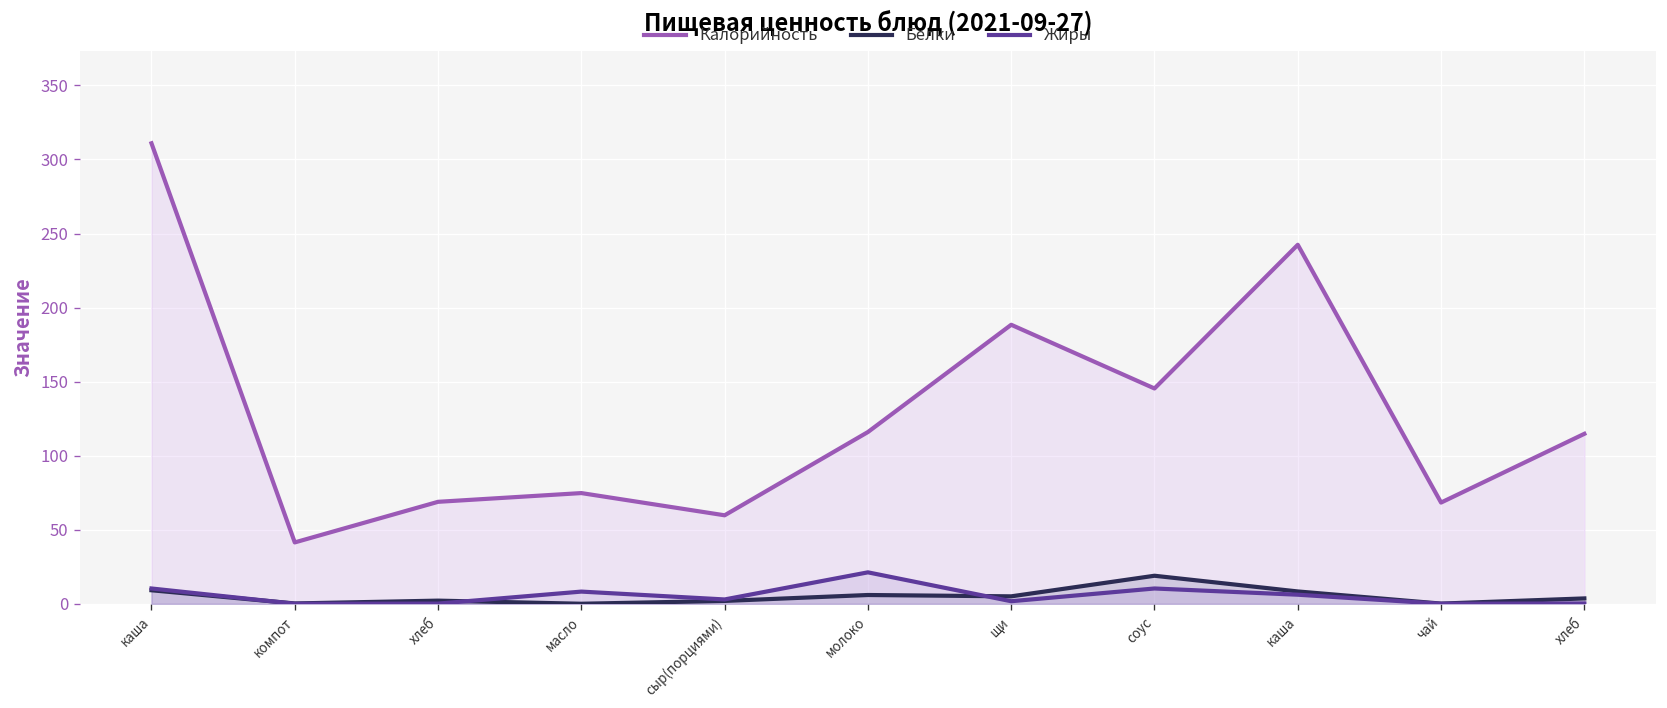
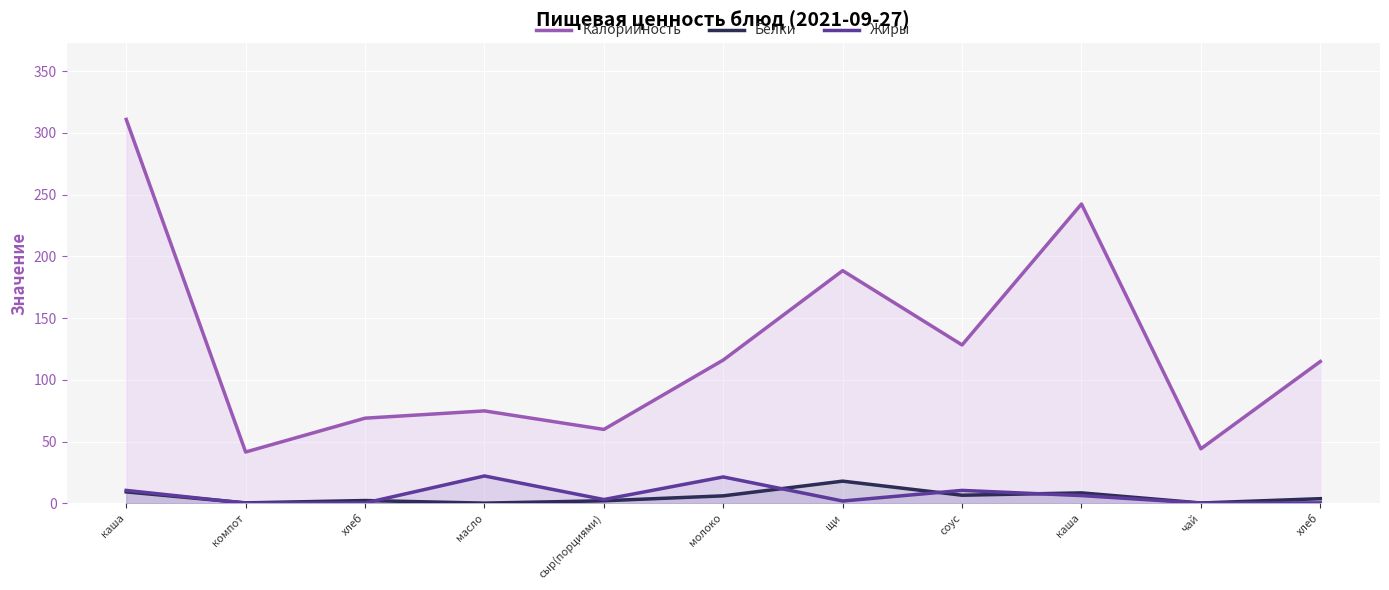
  {
    "Калорийность": {
      "компот": 42,
      "масло": 75,
      "сыр(порциями)": 60,
      "молоко": 116,
      "щи": 188,
-     "соус": 145,
-     "чай": 68
+     "соус": 128,
+     "чай": 44
    },
    "Белки": {
      "масло": 0,
      "молоко": 6,
-     "щи": 5,
-     "соус": 19
+     "щи": 18,
+     "соус": 7
    },
    "Жиры": {
-     "масло": 8,
+     "масло": 22,
      "молоко": 21,
      "щи": 2,
      "соус": 10
    }
  }
